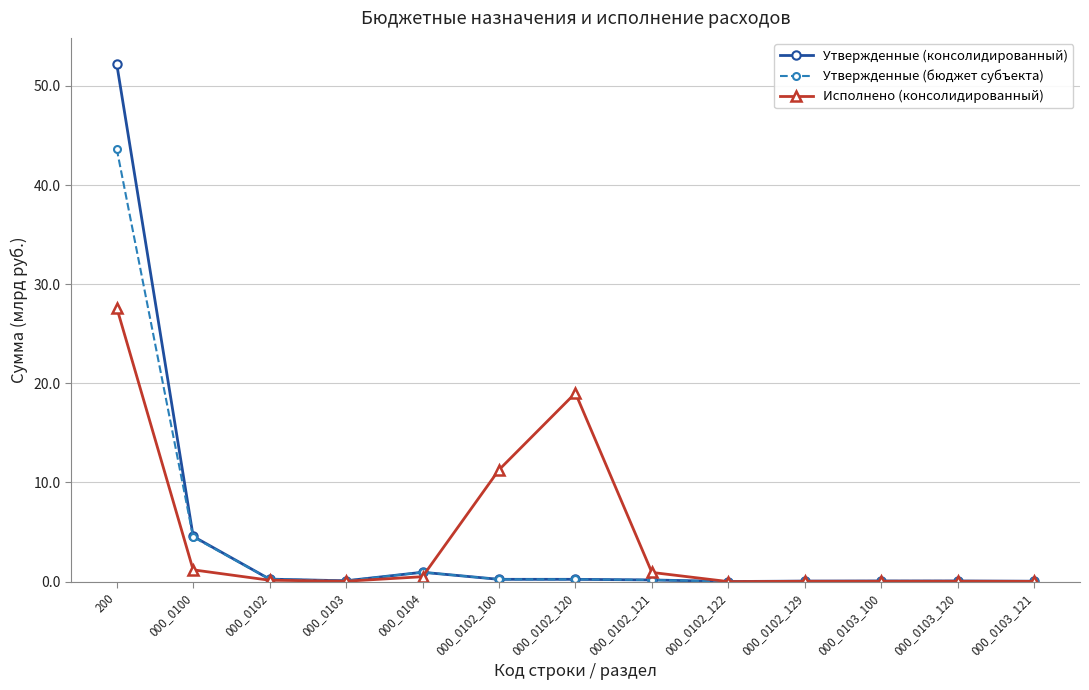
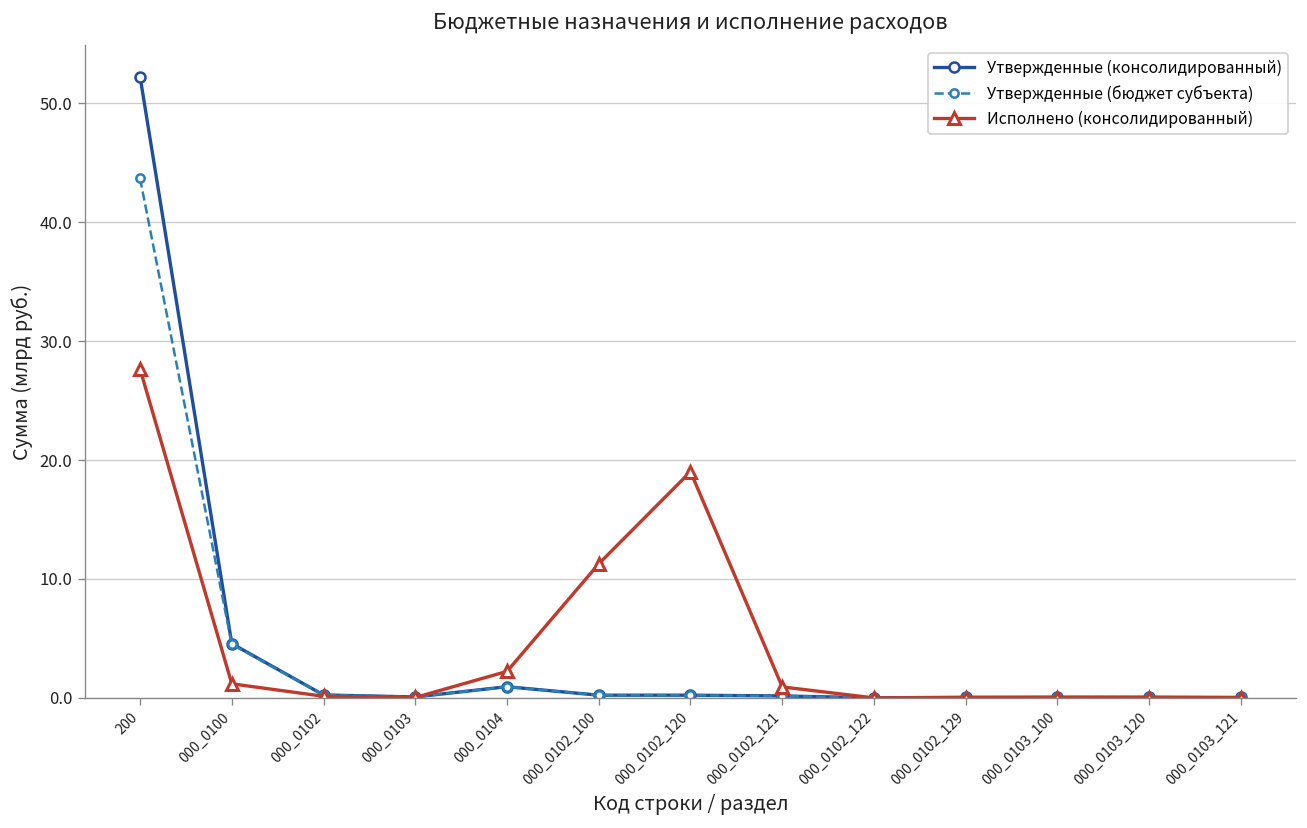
  {
    "Исполнено (консолидированный)": {
      "200": 28,
      "000_0100": 1,
-     "000_0104": 0,
+     "000_0104": 2,
      "000_0102_100": 11,
      "000_0102_120": 19,
      "000_0102_121": 1
    }
  }
